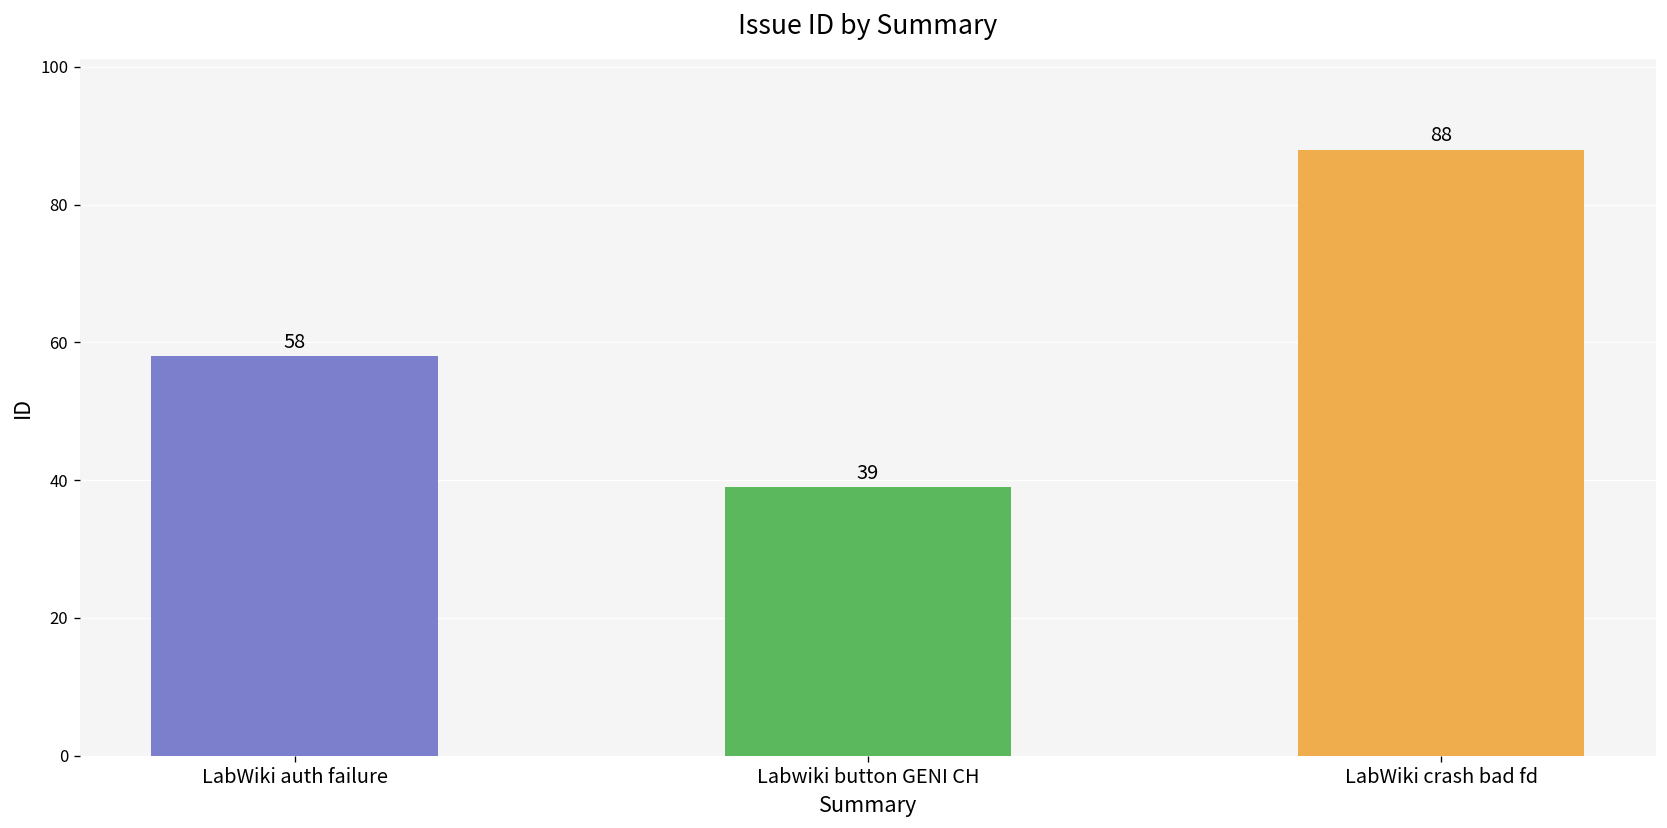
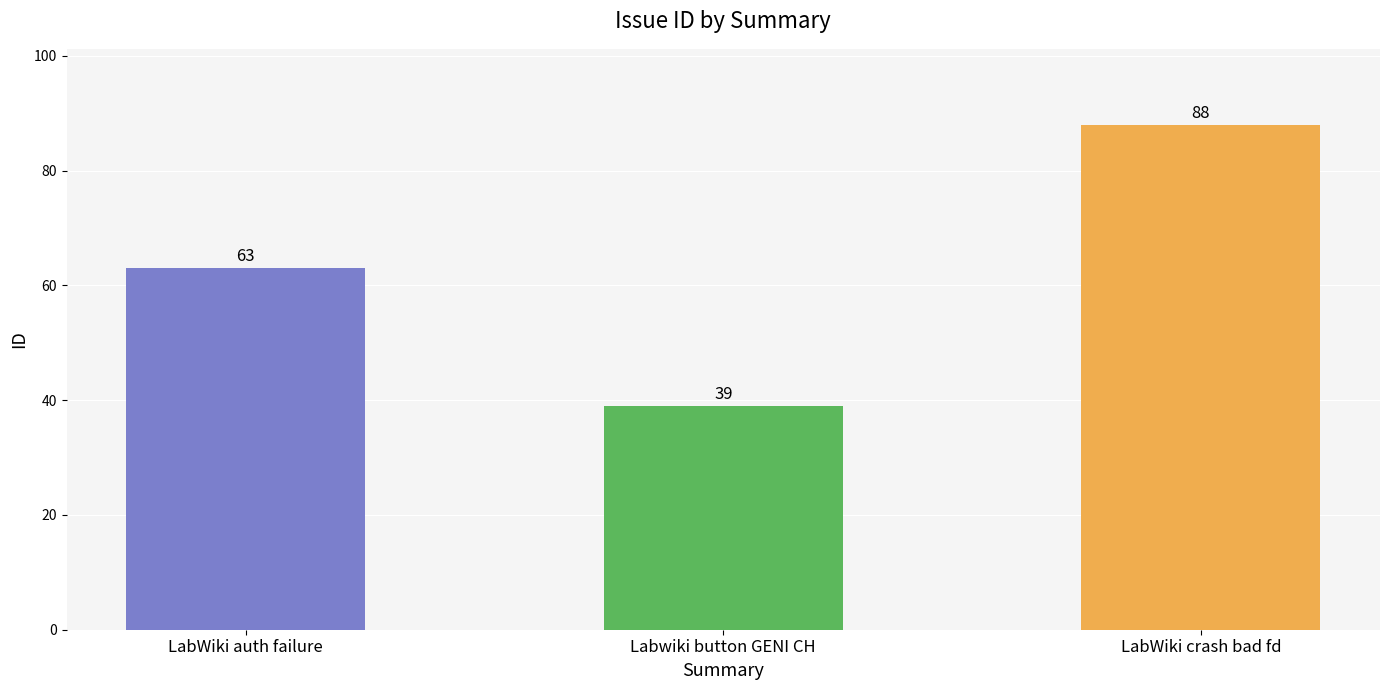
  {
-   "LabWiki auth failure": 58,
+   "LabWiki auth failure": 63,
    "Labwiki button GENI CH": 39,
    "LabWiki crash bad fd": 88
  }
